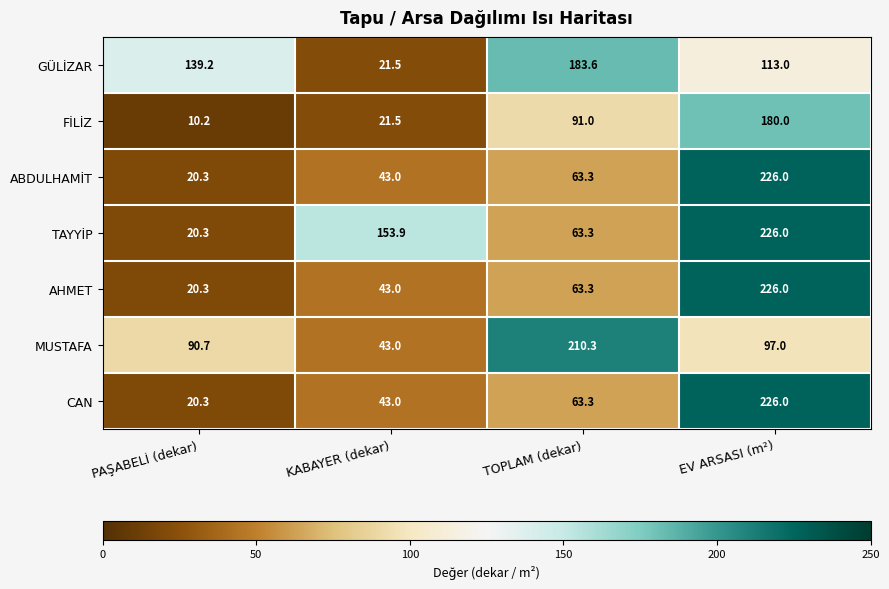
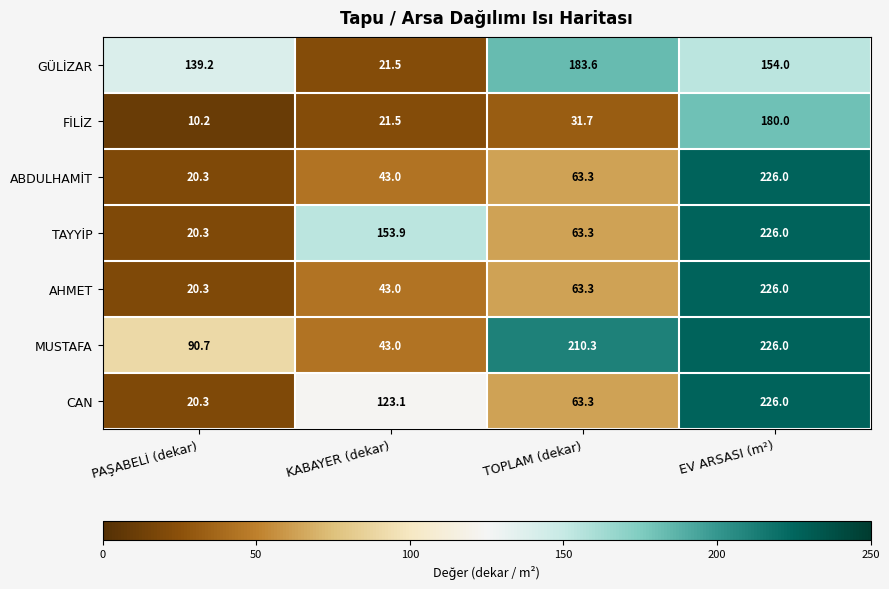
  {
    "GÜLİZAR": {
      "PAŞABELİ (dekar)": 139.2,
      "KABAYER (dekar)": 21.5,
      "TOPLAM (dekar)": 183.6,
-     "EV ARSASI (m²)": 113.0
+     "EV ARSASI (m²)": 154.0
    },
    "FİLİZ": {
      "PAŞABELİ (dekar)": 10.2,
      "KABAYER (dekar)": 21.5,
-     "TOPLAM (dekar)": 91.0,
+     "TOPLAM (dekar)": 31.7,
      "EV ARSASI (m²)": 180.0
    },
    "ABDULHAMİT": {
      "PAŞABELİ (dekar)": 20.3,
      "KABAYER (dekar)": 43.0,
      "TOPLAM (dekar)": 63.3,
      "EV ARSASI (m²)": 226.0
    },
    "TAYYİP": {
      "PAŞABELİ (dekar)": 20.3,
      "KABAYER (dekar)": 153.9,
      "TOPLAM (dekar)": 63.3,
      "EV ARSASI (m²)": 226.0
    },
    "AHMET": {
      "PAŞABELİ (dekar)": 20.3,
      "KABAYER (dekar)": 43.0,
      "TOPLAM (dekar)": 63.3,
      "EV ARSASI (m²)": 226.0
    },
    "MUSTAFA": {
      "PAŞABELİ (dekar)": 90.7,
      "KABAYER (dekar)": 43.0,
      "TOPLAM (dekar)": 210.3,
-     "EV ARSASI (m²)": 97.0
+     "EV ARSASI (m²)": 226.0
    },
    "CAN": {
      "PAŞABELİ (dekar)": 20.3,
-     "KABAYER (dekar)": 43.0,
+     "KABAYER (dekar)": 123.1,
      "TOPLAM (dekar)": 63.3,
      "EV ARSASI (m²)": 226.0
    }
  }
